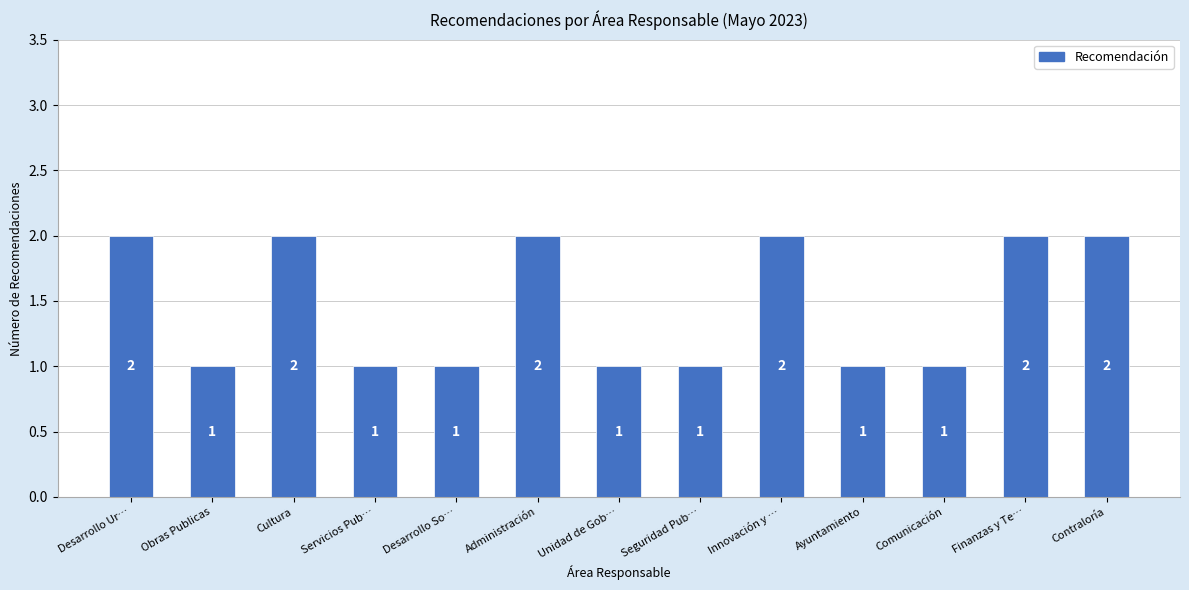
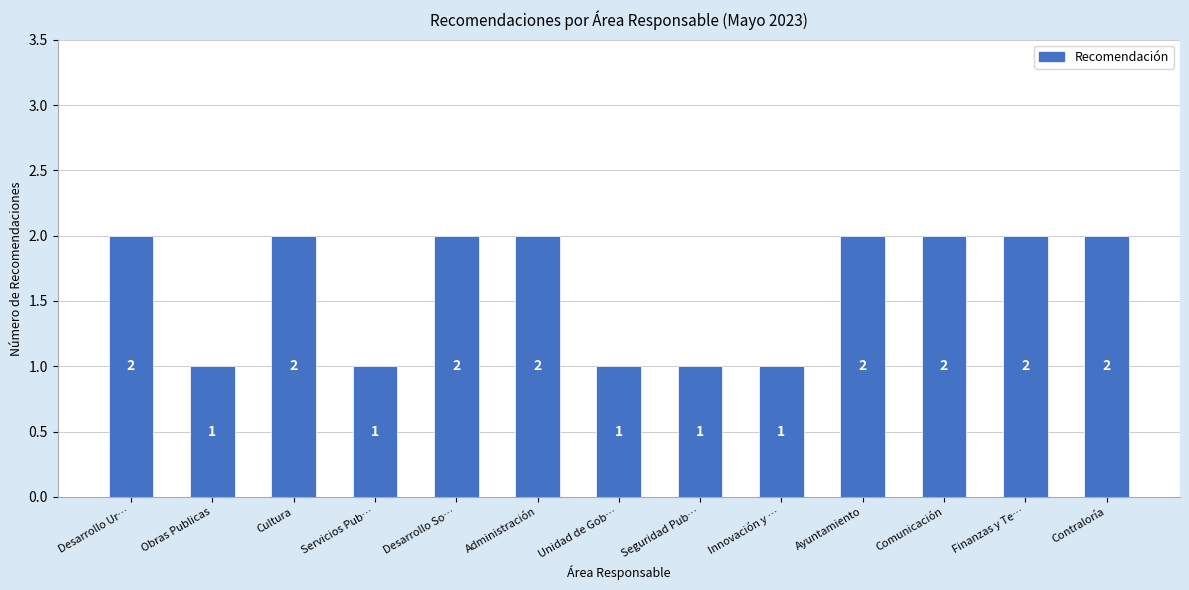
  {
    "Desarrollo Ur…": 2,
    "Obras Publicas": 1,
    "Cultura": 2,
    "Servicios Pub…": 1,
-   "Desarrollo So…": 1,
+   "Desarrollo So…": 2,
    "Administración": 2,
    "Unidad de Gob…": 1,
    "Seguridad Pub…": 1,
-   "Innovación y …": 2,
-   "Ayuntamiento": 1,
-   "Comunicación": 1,
+   "Innovación y …": 1,
+   "Ayuntamiento": 2,
+   "Comunicación": 2,
    "Finanzas y Te…": 2,
    "Contraloría": 2
  }
